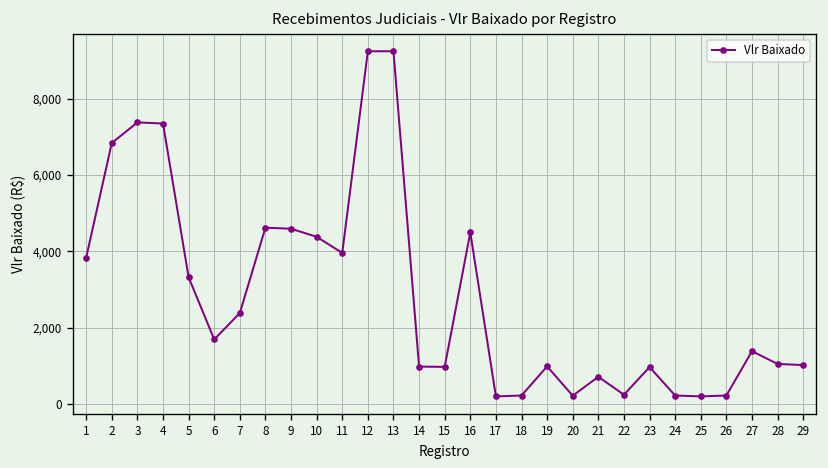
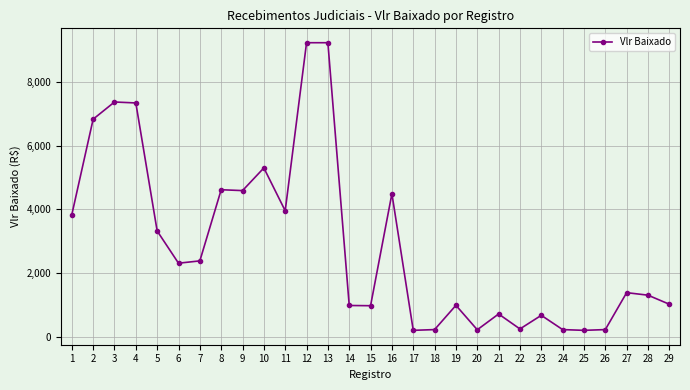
  {
    "1": "3,800",
    "2": "6,800",
    "3": "7,400",
    "4": "7,400",
    "5": "3,300",
-   "6": "1,700",
+   "6": "2,300",
    "7": "2,400",
    "8": "4,600",
    "9": "4,600",
-   "10": "4,400",
+   "10": "5,300",
    "11": "4,000",
    "12": "9,200",
    "13": "9,200",
    "14": "1,000",
    "15": "1,000",
    "16": "4,500",
    "17": "200",
    "18": "200",
    "19": "1,000",
    "20": "200",
    "21": "700",
    "22": "200",
-   "23": "1,000",
+   "23": "700",
    "24": "200",
    "25": "200",
    "26": "200",
    "27": "1,400",
-   "28": "1,000",
+   "28": "1,300",
    "29": "1,000"
  }
